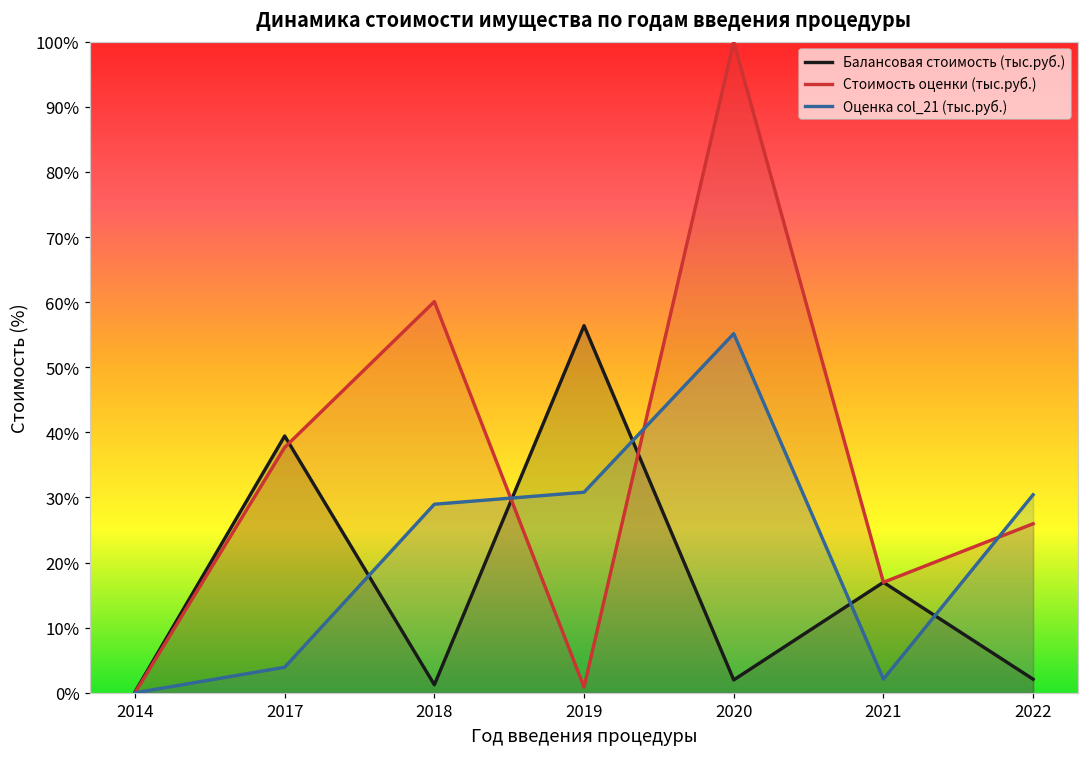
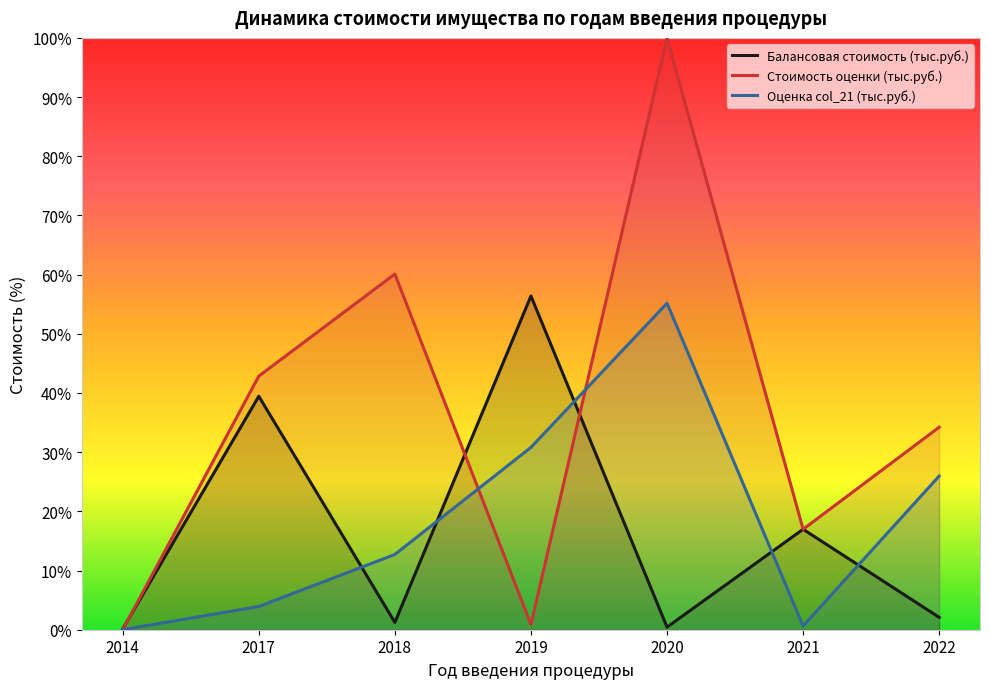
  {
    "Балансовая стоимость (тыс.руб.)": {
      "2017": "39%",
      "2018": "1%",
      "2019": "56%",
-     "2020": "2%",
+     "2020": "0%",
      "2022": "2%"
    },
    "Стоимость оценки (тыс.руб.)": {
-     "2017": "38%",
+     "2017": "43%",
      "2018": "60%",
      "2019": "1%",
      "2020": "100%",
-     "2022": "26%"
+     "2022": "34%"
    },
    "Оценка col_21 (тыс.руб.)": {
      "2017": "4%",
-     "2018": "29%",
+     "2018": "13%",
      "2019": "31%",
      "2020": "55%",
-     "2021": "2%",
-     "2022": "30%"
+     "2021": "1%",
+     "2022": "26%"
    }
  }
